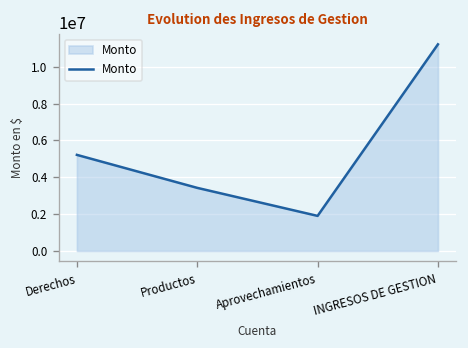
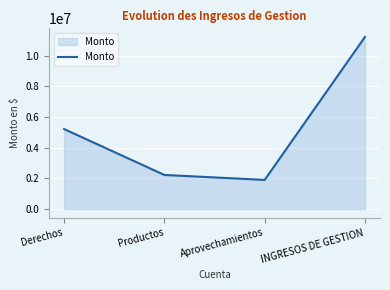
  {
    "Derechos": 5200000,
-   "Productos": 3400000,
+   "Productos": 2200000,
    "Aprovechamientos": 1900000,
    "INGRESOS DE GESTION": 11200000
  }
